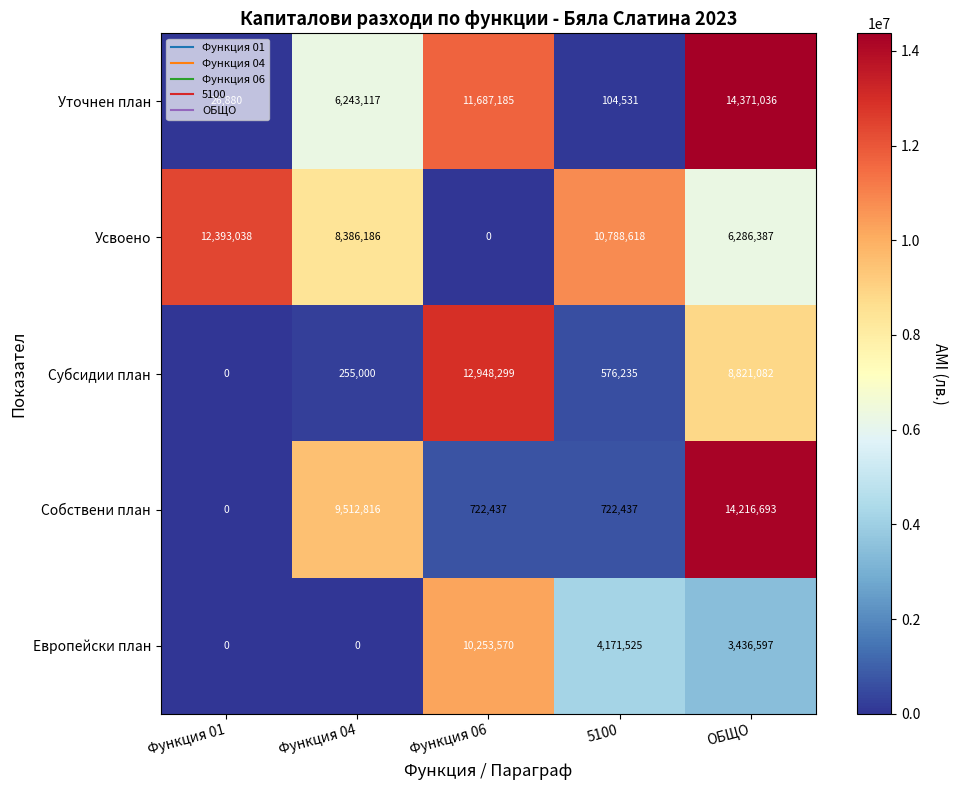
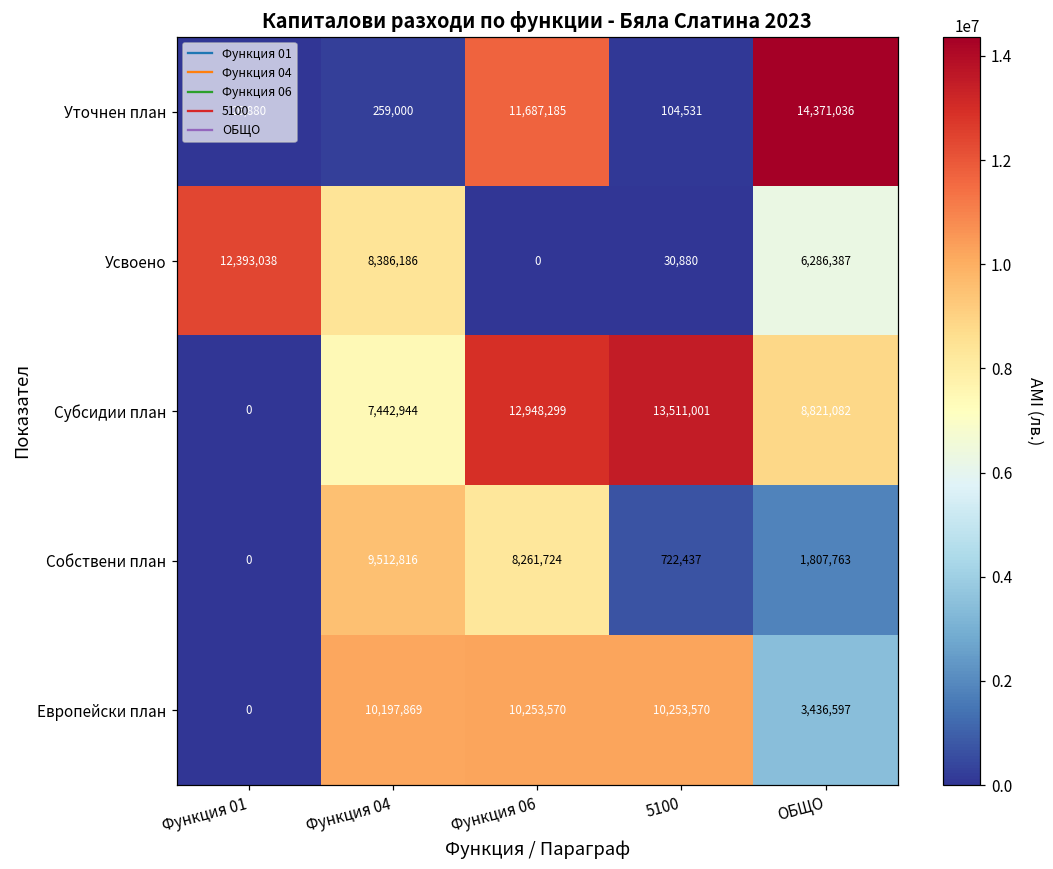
  {
    "Уточнен план": {
-     "Функция 04": "6,243,117",
+     "Функция 04": "259,000",
      "Функция 06": "11,687,185",
      "5100": "104,531",
      "ОБЩО": "14,371,036"
    },
    "Усвоено": {
      "Функция 01": "12,393,038",
      "Функция 04": "8,386,186",
      "Функция 06": "0",
-     "5100": "10,788,618",
+     "5100": "30,880",
      "ОБЩО": "6,286,387"
    },
    "Субсидии план": {
      "Функция 01": "0",
-     "Функция 04": "255,000",
+     "Функция 04": "7,442,944",
      "Функция 06": "12,948,299",
-     "5100": "576,235",
+     "5100": "13,511,001",
      "ОБЩО": "8,821,082"
    },
    "Собствени план": {
      "Функция 01": "0",
      "Функция 04": "9,512,816",
-     "Функция 06": "722,437",
+     "Функция 06": "8,261,724",
      "5100": "722,437",
-     "ОБЩО": "14,216,693"
+     "ОБЩО": "1,807,763"
    },
    "Европейски план": {
      "Функция 01": "0",
-     "Функция 04": "0",
+     "Функция 04": "10,197,869",
      "Функция 06": "10,253,570",
-     "5100": "4,171,525",
+     "5100": "10,253,570",
      "ОБЩО": "3,436,597"
    }
  }
